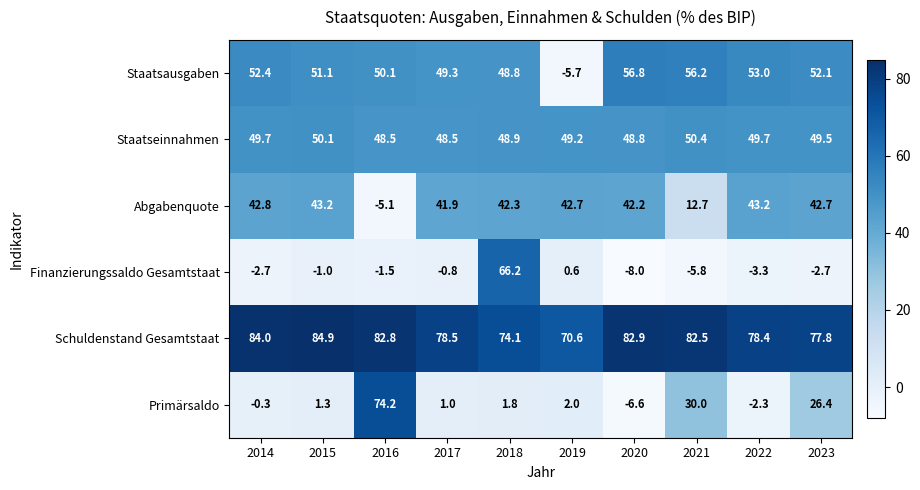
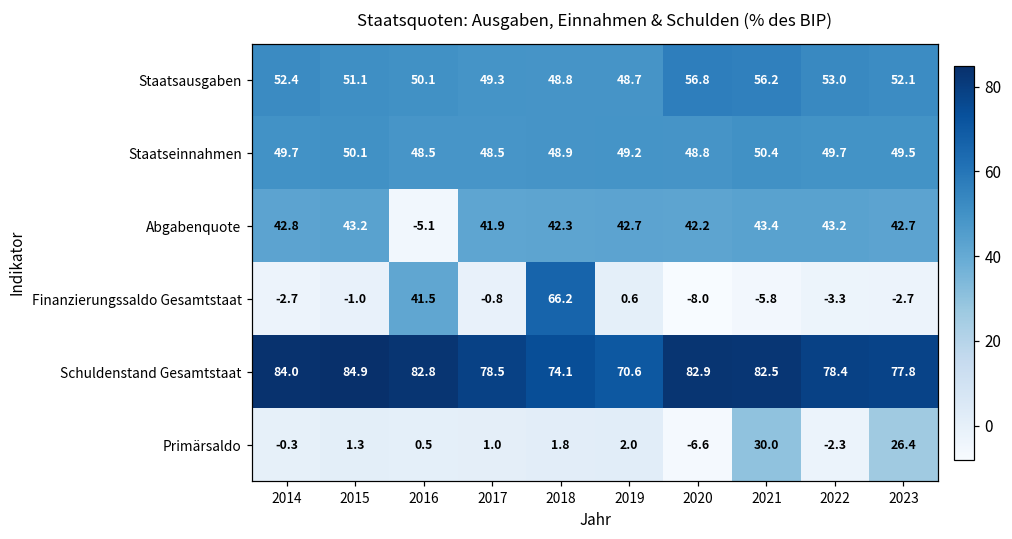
  {
    "Staatsausgaben": {
      "2014": 52.4,
      "2015": 51.1,
      "2016": 50.1,
      "2017": 49.3,
      "2018": 48.8,
-     "2019": -5.7,
+     "2019": 48.7,
      "2020": 56.8,
      "2021": 56.2,
      "2022": 53.0,
      "2023": 52.1
    },
    "Staatseinnahmen": {
      "2014": 49.7,
      "2015": 50.1,
      "2016": 48.5,
      "2017": 48.5,
      "2018": 48.9,
      "2019": 49.2,
      "2020": 48.8,
      "2021": 50.4,
      "2022": 49.7,
      "2023": 49.5
    },
    "Abgabenquote": {
      "2014": 42.8,
      "2015": 43.2,
      "2016": -5.1,
      "2017": 41.9,
      "2018": 42.3,
      "2019": 42.7,
      "2020": 42.2,
-     "2021": 12.7,
+     "2021": 43.4,
      "2022": 43.2,
      "2023": 42.7
    },
    "Finanzierungssaldo Gesamtstaat": {
      "2014": -2.7,
      "2015": -1.0,
-     "2016": -1.5,
+     "2016": 41.5,
      "2017": -0.8,
      "2018": 66.2,
      "2019": 0.6,
      "2020": -8.0,
      "2021": -5.8,
      "2022": -3.3,
      "2023": -2.7
    },
    "Schuldenstand Gesamtstaat": {
      "2014": 84.0,
      "2015": 84.9,
      "2016": 82.8,
      "2017": 78.5,
      "2018": 74.1,
      "2019": 70.6,
      "2020": 82.9,
      "2021": 82.5,
      "2022": 78.4,
      "2023": 77.8
    },
    "Primärsaldo": {
      "2014": -0.3,
      "2015": 1.3,
-     "2016": 74.2,
+     "2016": 0.5,
      "2017": 1.0,
      "2018": 1.8,
      "2019": 2.0,
      "2020": -6.6,
      "2021": 30.0,
      "2022": -2.3,
      "2023": 26.4
    }
  }
